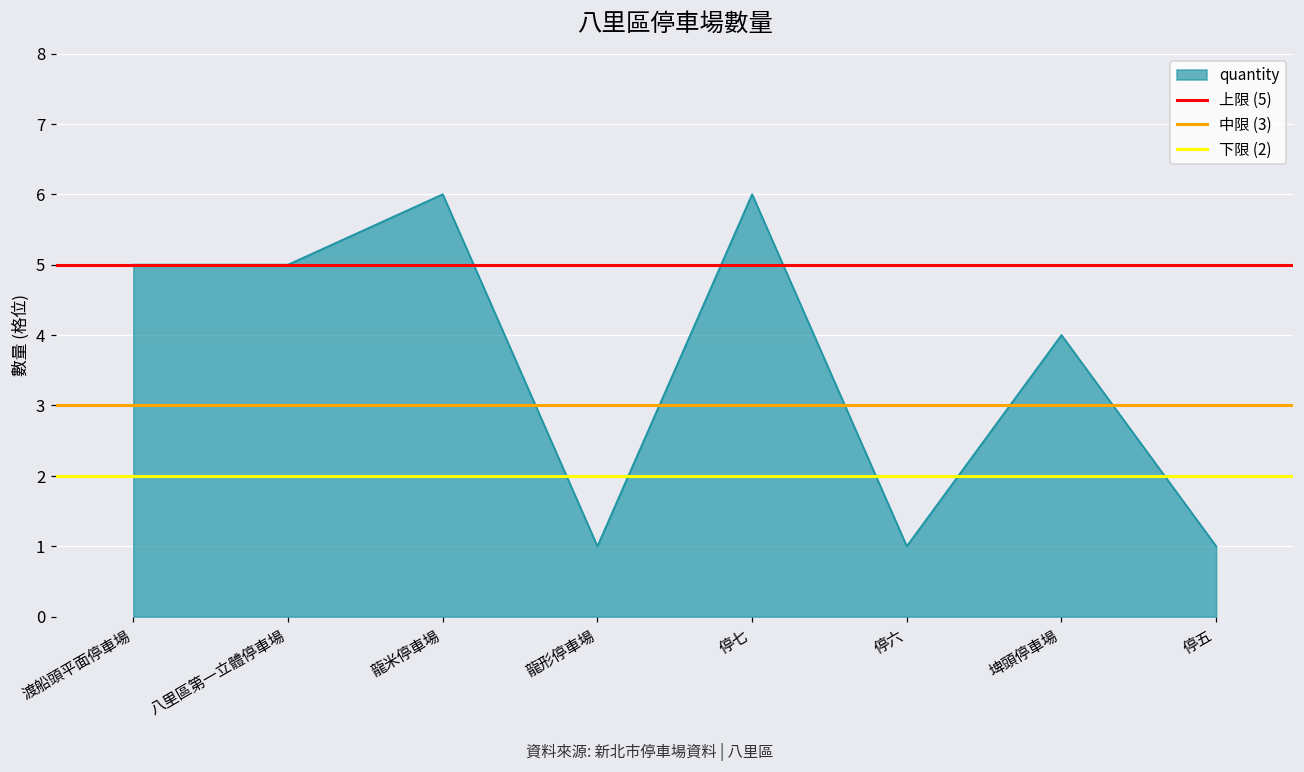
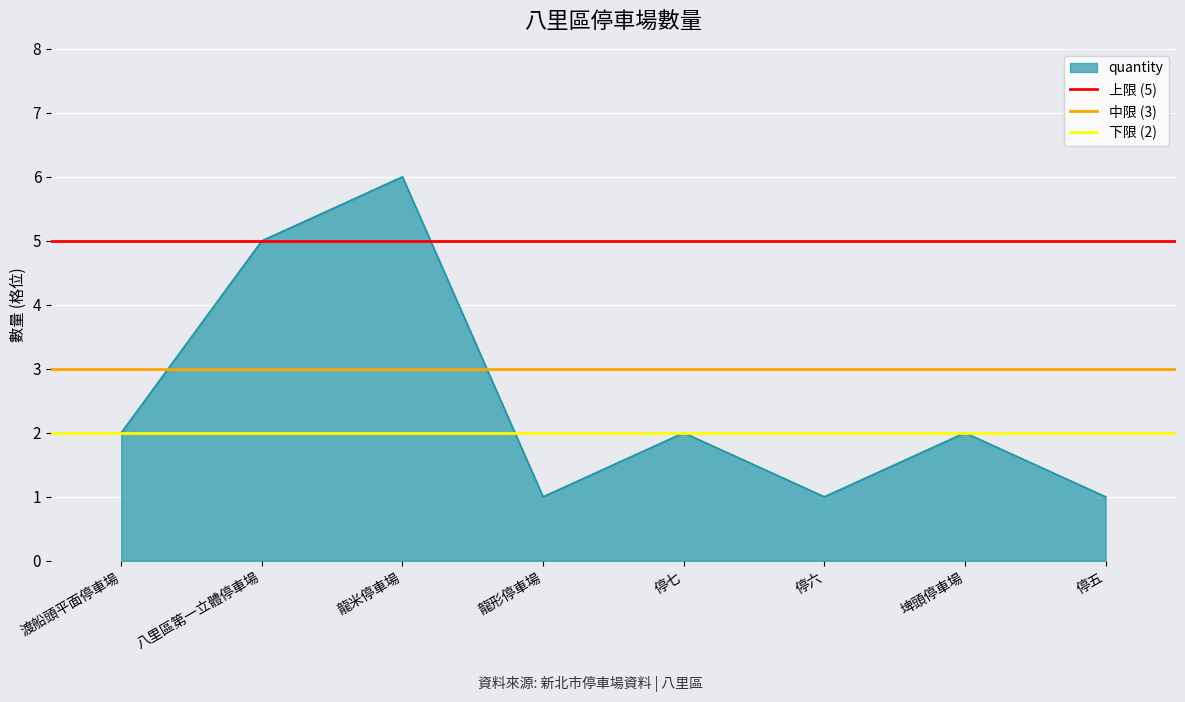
  {
-   "渡船頭平面停車場": 5,
+   "渡船頭平面停車場": 2,
    "八里區第一立體停車場": 5,
    "龍米停車場": 6,
    "龍形停車場": 1,
-   "停七": 6,
+   "停七": 2,
    "停六": 1,
-   "埤頭停車場": 4,
+   "埤頭停車場": 2,
    "停五": 1
  }
